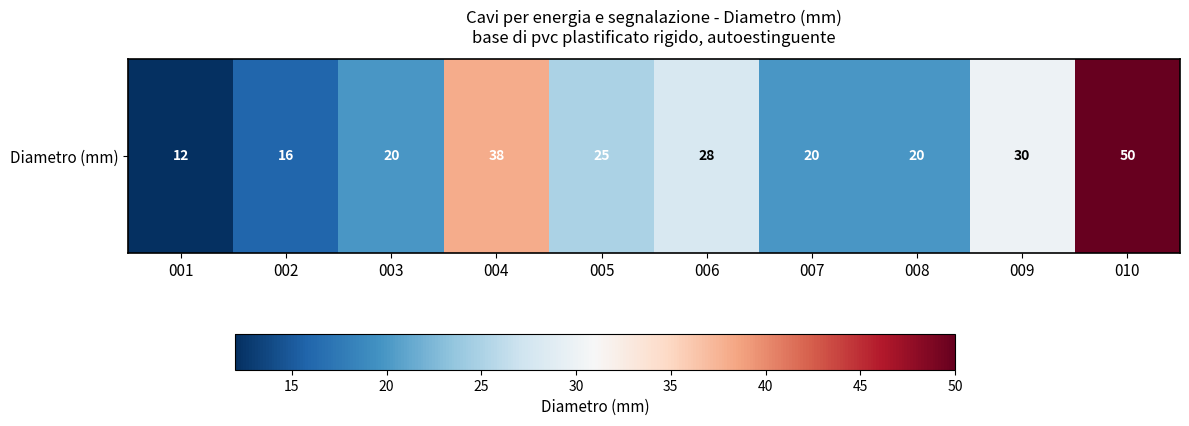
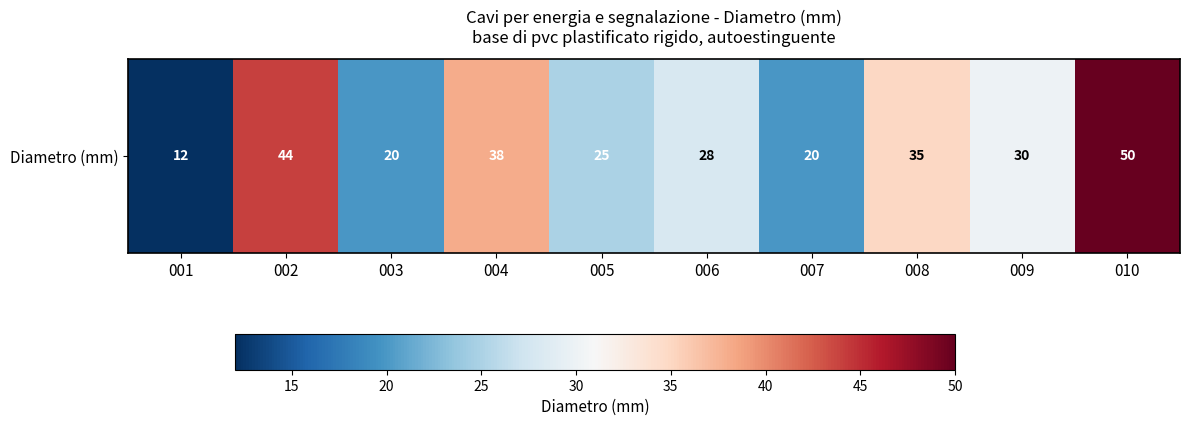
  {
    "Diametro (mm)": {
      "001": 12,
-     "002": 16,
+     "002": 44,
      "003": 20,
      "004": 38,
      "005": 25,
      "006": 28,
      "007": 20,
-     "008": 20,
+     "008": 35,
      "009": 30,
      "010": 50
    }
  }
